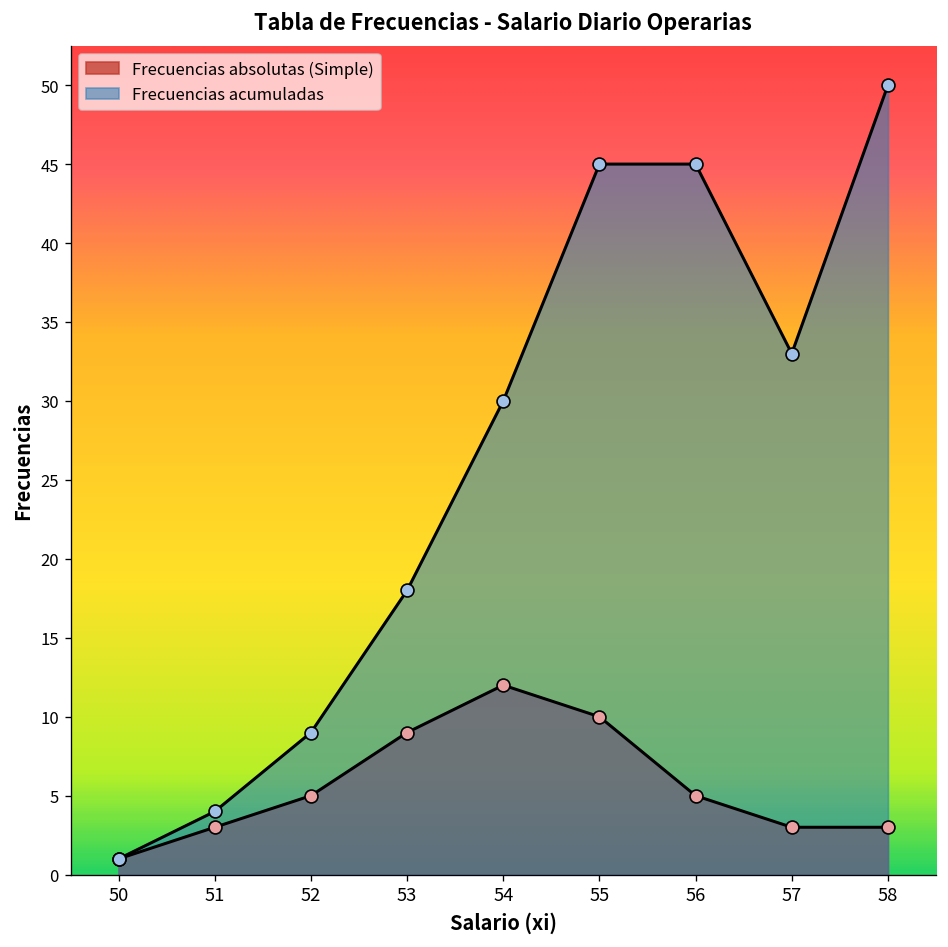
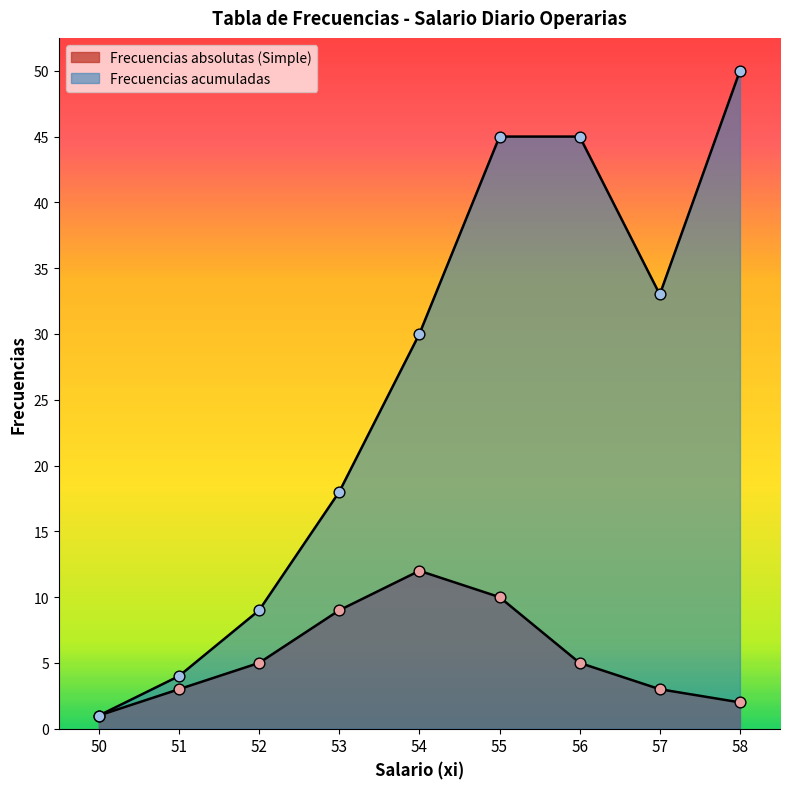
  {
    "Frecuencias absolutas (Simple)": {
      "51": 3,
      "52": 5,
      "53": 9,
      "54": 12,
      "55": 10,
      "56": 5,
      "57": 3,
-     "58": 3
+     "58": 2
    },
    "Frecuencias acumuladas": {
      "51": 4,
      "52": 9,
      "53": 18,
      "54": 30,
      "55": 45,
      "56": 45,
      "57": 33,
      "58": 50
    }
  }
